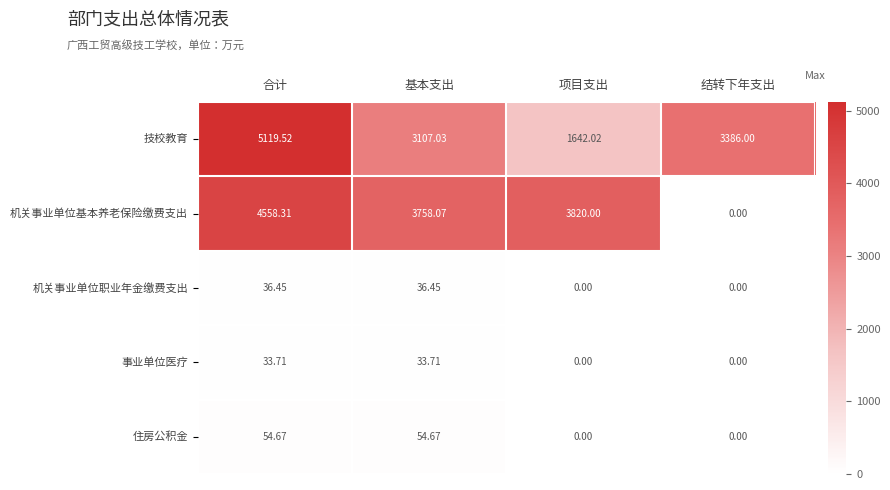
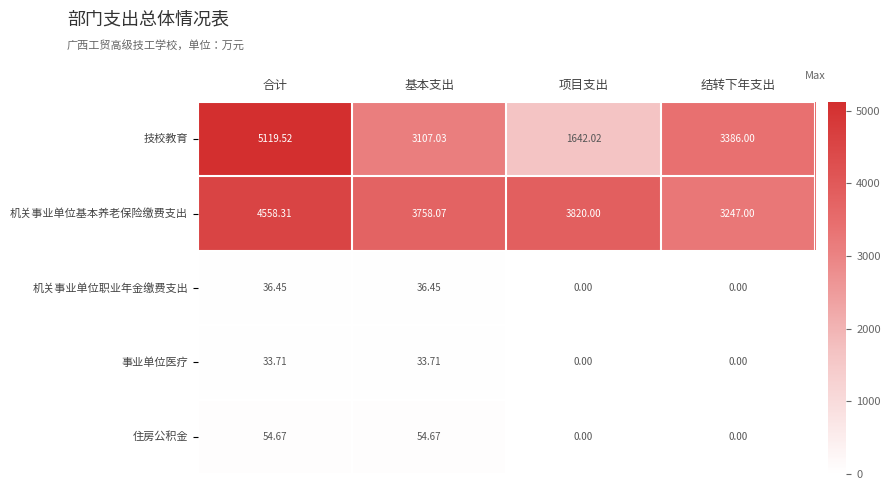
  {
    "技校教育": {
      "合计": 5119.52,
      "基本支出": 3107.03,
      "项目支出": 1642.02,
      "结转下年支出": 3386.00
    },
    "机关事业单位基本养老保险缴费支出": {
      "合计": 4558.31,
      "基本支出": 3758.07,
      "项目支出": 3820.00,
-     "结转下年支出": 0.00
+     "结转下年支出": 3247.00
    },
    "机关事业单位职业年金缴费支出": {
      "合计": 36.45,
      "基本支出": 36.45,
      "项目支出": 0.00,
      "结转下年支出": 0.00
    },
    "事业单位医疗": {
      "合计": 33.71,
      "基本支出": 33.71,
      "项目支出": 0.00,
      "结转下年支出": 0.00
    },
    "住房公积金": {
      "合计": 54.67,
      "基本支出": 54.67,
      "项目支出": 0.00,
      "结转下年支出": 0.00
    }
  }
